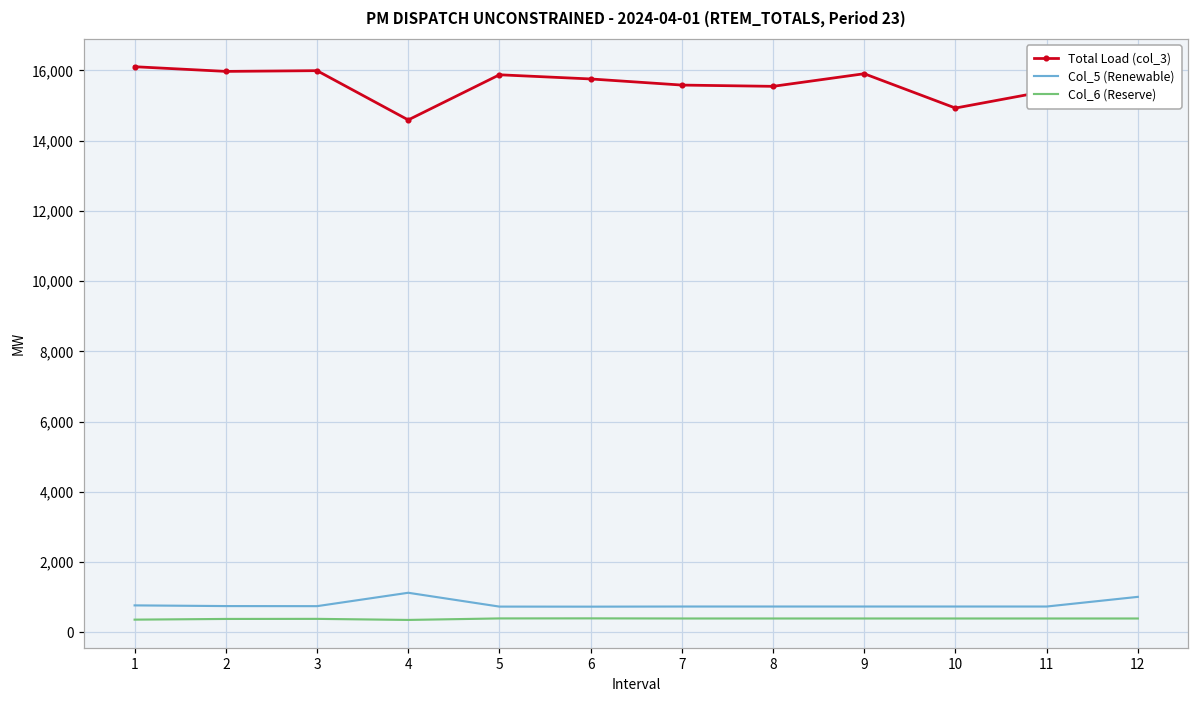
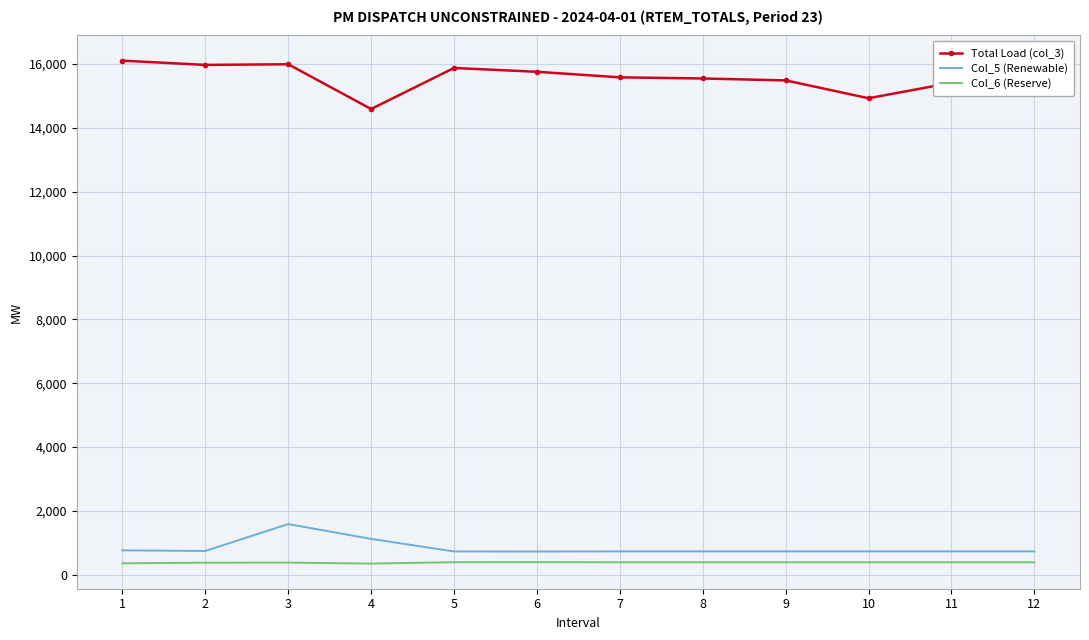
  {
    "Total Load (col_3)": {
      "1": "16,100",
      "2": "16,000",
      "3": "16,000",
      "4": "14,600",
      "5": "15,900",
      "6": "15,800",
      "7": "15,600",
      "8": "15,500",
-     "9": "15,900",
+     "9": "15,500",
      "10": "14,900"
    },
    "Col_5 (Renewable)": {
      "1": "800",
      "2": "700",
-     "3": "700",
+     "3": "1,600",
      "4": "1,100",
      "5": "700",
      "6": "700",
      "7": "700",
      "8": "700",
      "9": "700",
      "10": "700",
      "11": "700",
-     "12": "1,000"
+     "12": "700"
    },
    "Col_6 (Reserve)": {
      "1": "400",
      "2": "400",
      "3": "400",
      "4": "400",
      "5": "400",
      "6": "400",
      "7": "400",
      "8": "400",
      "9": "400",
      "10": "400",
      "11": "400",
      "12": "400"
    }
  }
